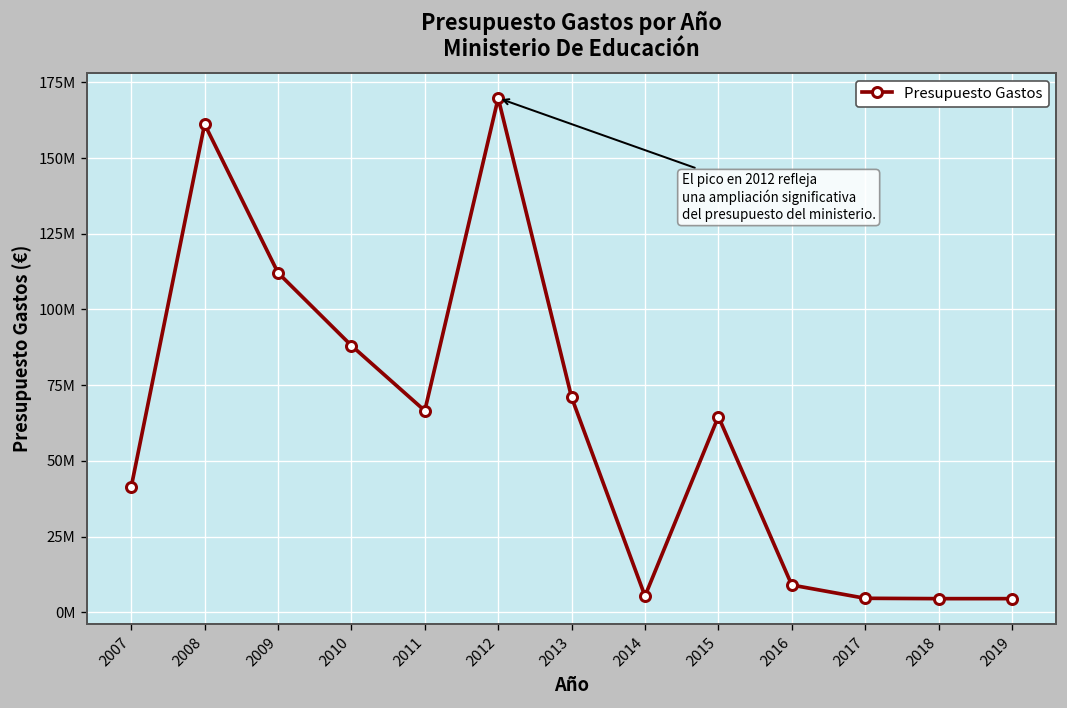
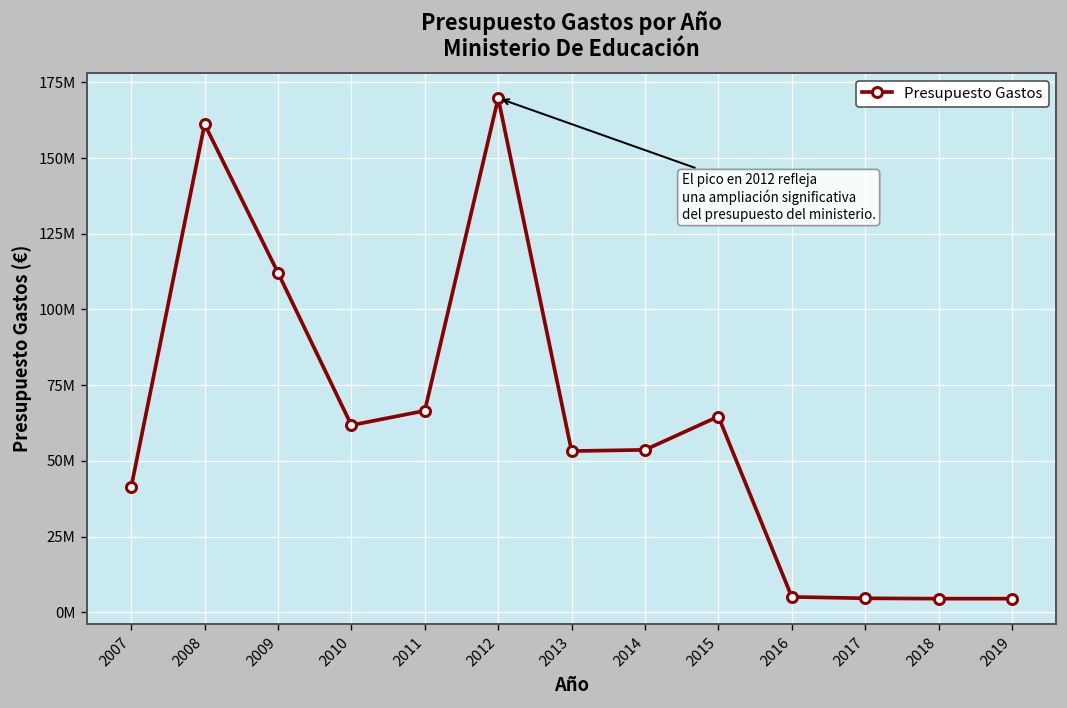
  {
    "2007": 41000000,
    "2008": 161000000,
    "2009": 112000000,
-   "2010": 88000000,
+   "2010": 62000000,
    "2011": 67000000,
-   "2013": 71000000,
-   "2014": 5000000,
+   "2013": 53000000,
+   "2014": 54000000,
    "2015": 65000000,
-   "2016": 9000000,
+   "2016": 5000000,
    "2017": 5000000,
    "2018": 5000000,
    "2019": 5000000
  }
